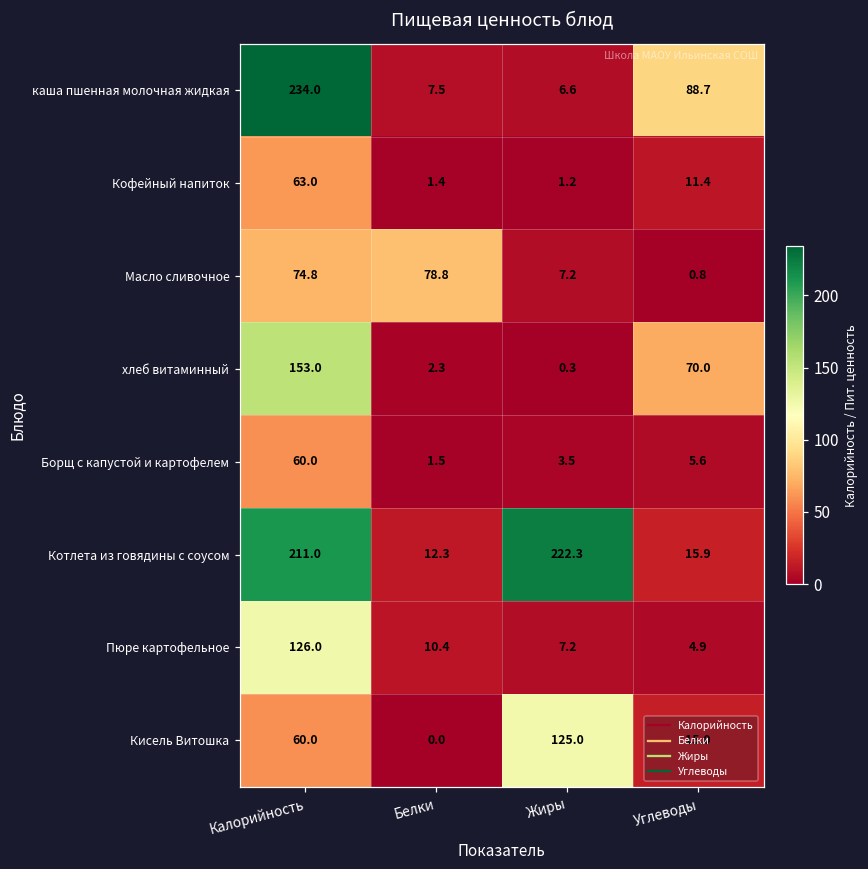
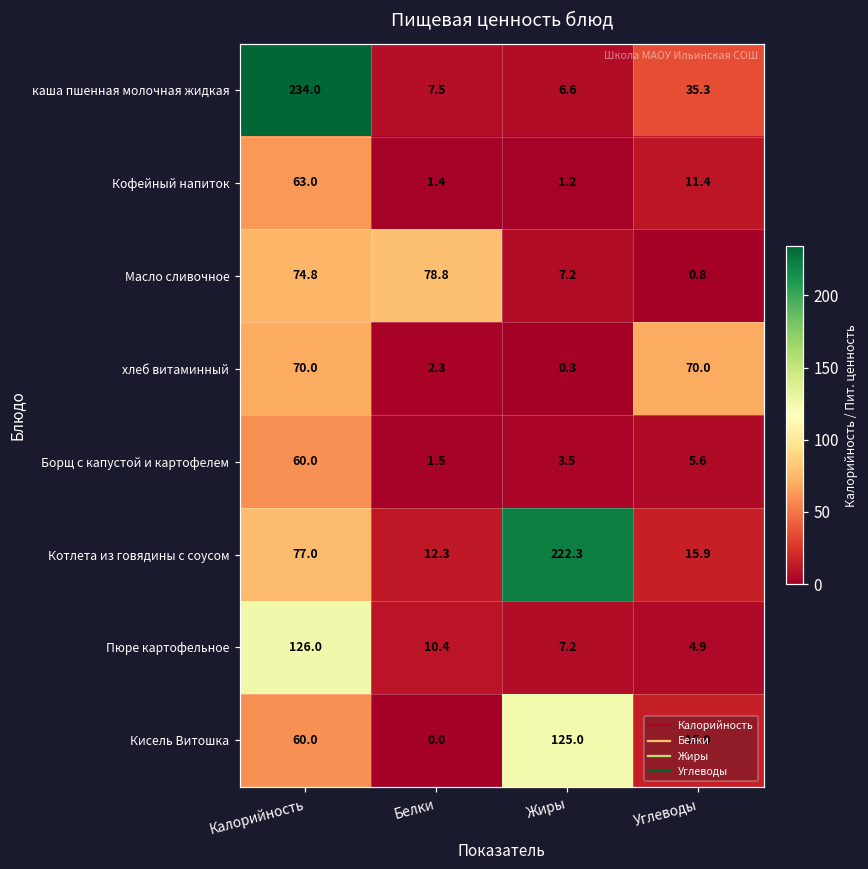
  {
    "каша пшенная молочная жидкая": {
      "Калорийность": 234.0,
      "Белки": 7.5,
      "Жиры": 6.6,
-     "Углеводы": 88.7
+     "Углеводы": 35.3
    },
    "Кофейный напиток": {
      "Калорийность": 63.0,
      "Белки": 1.4,
      "Жиры": 1.2,
      "Углеводы": 11.4
    },
    "Масло сливочное": {
      "Калорийность": 74.8,
      "Белки": 78.8,
      "Жиры": 7.2,
      "Углеводы": 0.8
    },
    "хлеб витаминный": {
-     "Калорийность": 153.0,
+     "Калорийность": 70.0,
      "Белки": 2.3,
      "Жиры": 0.3,
      "Углеводы": 70.0
    },
    "Борщ с капустой и картофелем": {
      "Калорийность": 60.0,
      "Белки": 1.5,
      "Жиры": 3.5,
      "Углеводы": 5.6
    },
    "Котлета из говядины с соусом": {
-     "Калорийность": 211.0,
+     "Калорийность": 77.0,
      "Белки": 12.3,
      "Жиры": 222.3,
      "Углеводы": 15.9
    },
    "Пюре картофельное": {
      "Калорийность": 126.0,
      "Белки": 10.4,
      "Жиры": 7.2,
      "Углеводы": 4.9
    },
    "Кисель Витошка": {
      "Калорийность": 60.0,
      "Белки": 0.0,
      "Жиры": 125.0
    }
  }
